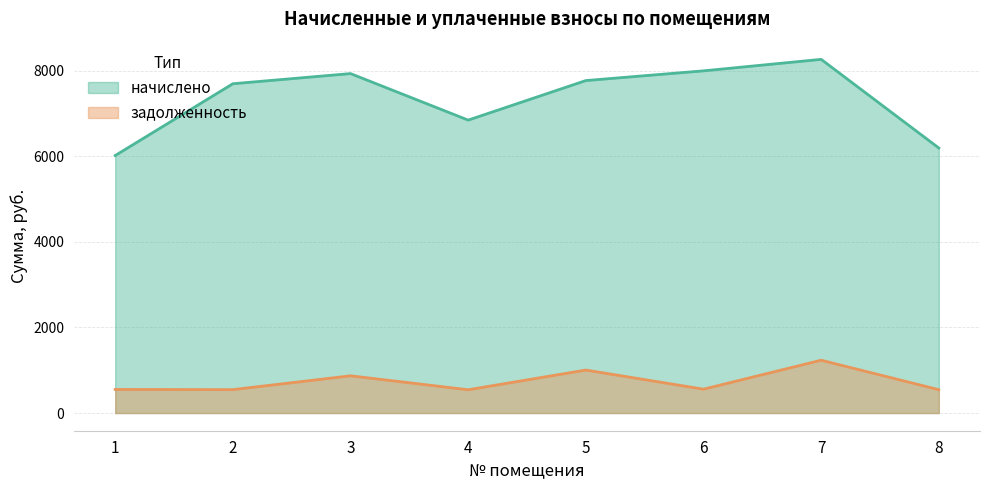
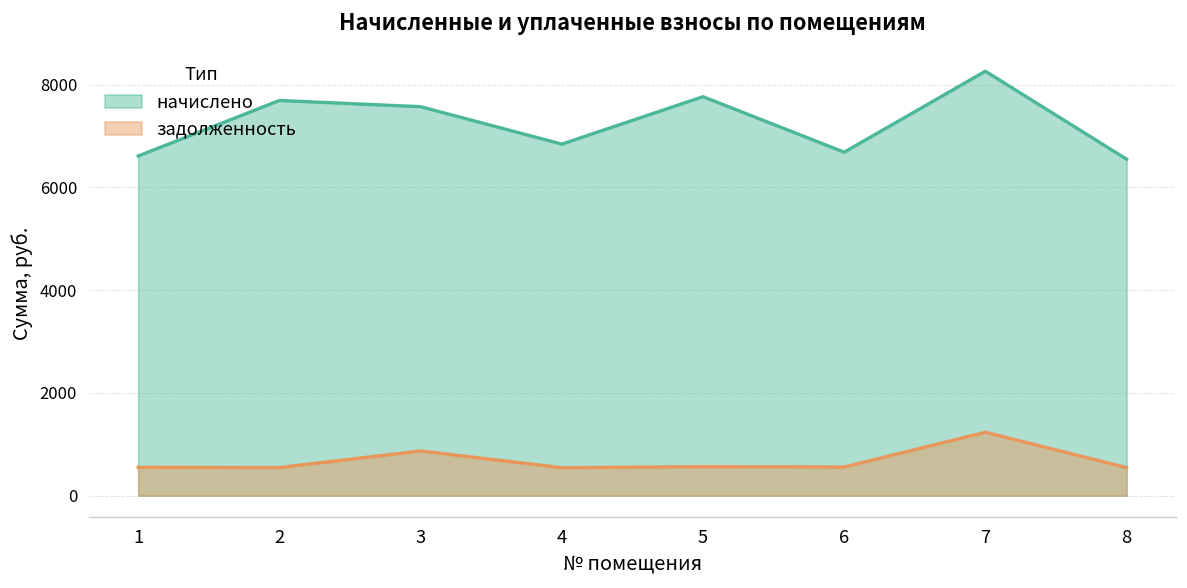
  {
    "начислено": {
-     "1": 6000,
+     "1": 6600,
      "2": 7700,
-     "3": 7900,
+     "3": 7600,
      "4": 6800,
      "5": 7800,
-     "6": 8000,
+     "6": 6700,
      "7": 8300,
-     "8": 6200
+     "8": 6500
    },
    "задолженность": {
      "1": 600,
      "2": 500,
      "3": 900,
      "4": 500,
-     "5": 1000,
+     "5": 600,
      "6": 600,
      "7": 1200,
      "8": 500
    }
  }
